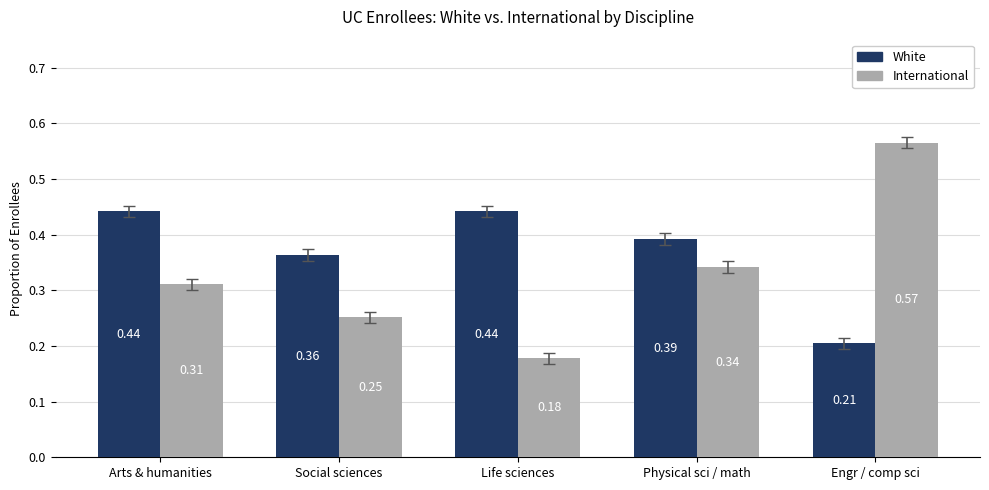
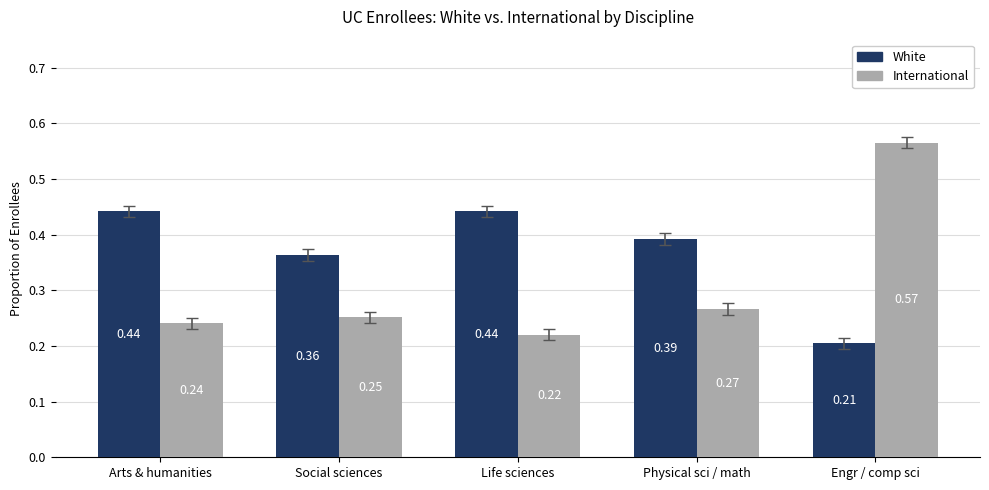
  {
    "White": {
      "Arts & humanities": 0.44,
      "Social sciences": 0.36,
      "Life sciences": 0.44,
      "Physical sci / math": 0.39,
      "Engr / comp sci": 0.21
    },
    "International": {
-     "Arts & humanities": 0.31,
+     "Arts & humanities": 0.24,
      "Social sciences": 0.25,
-     "Life sciences": 0.18,
-     "Physical sci / math": 0.34,
+     "Life sciences": 0.22,
+     "Physical sci / math": 0.27,
      "Engr / comp sci": 0.57
    }
  }
